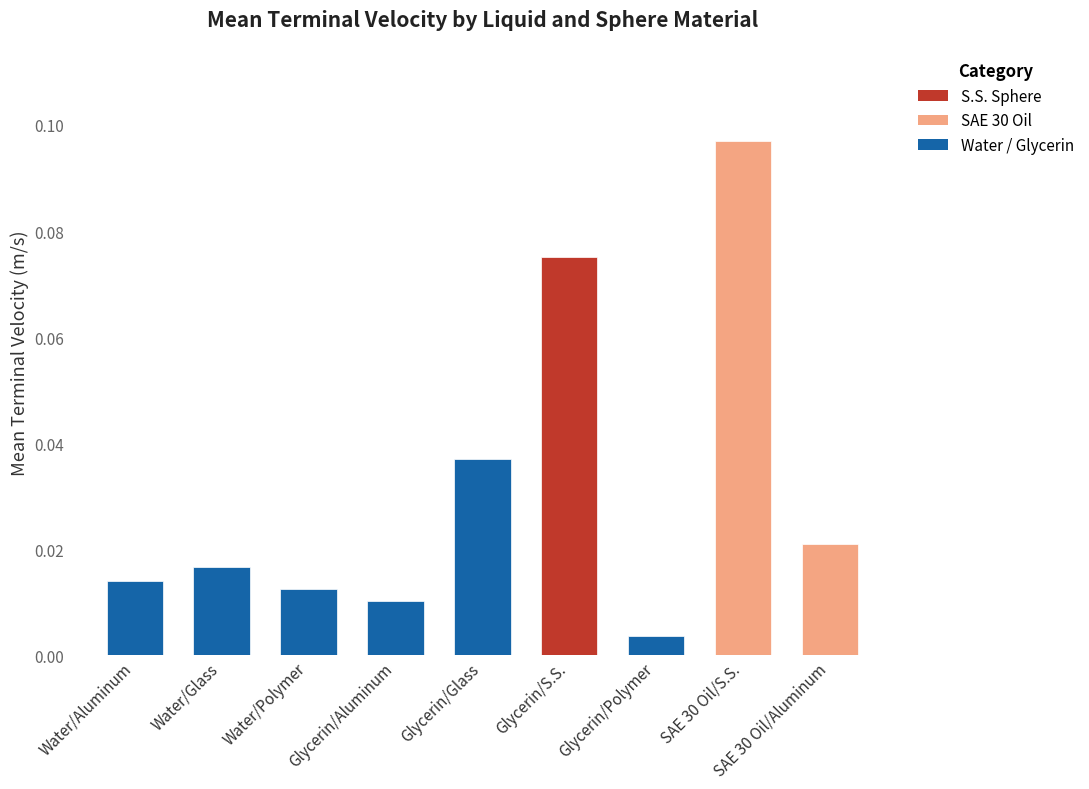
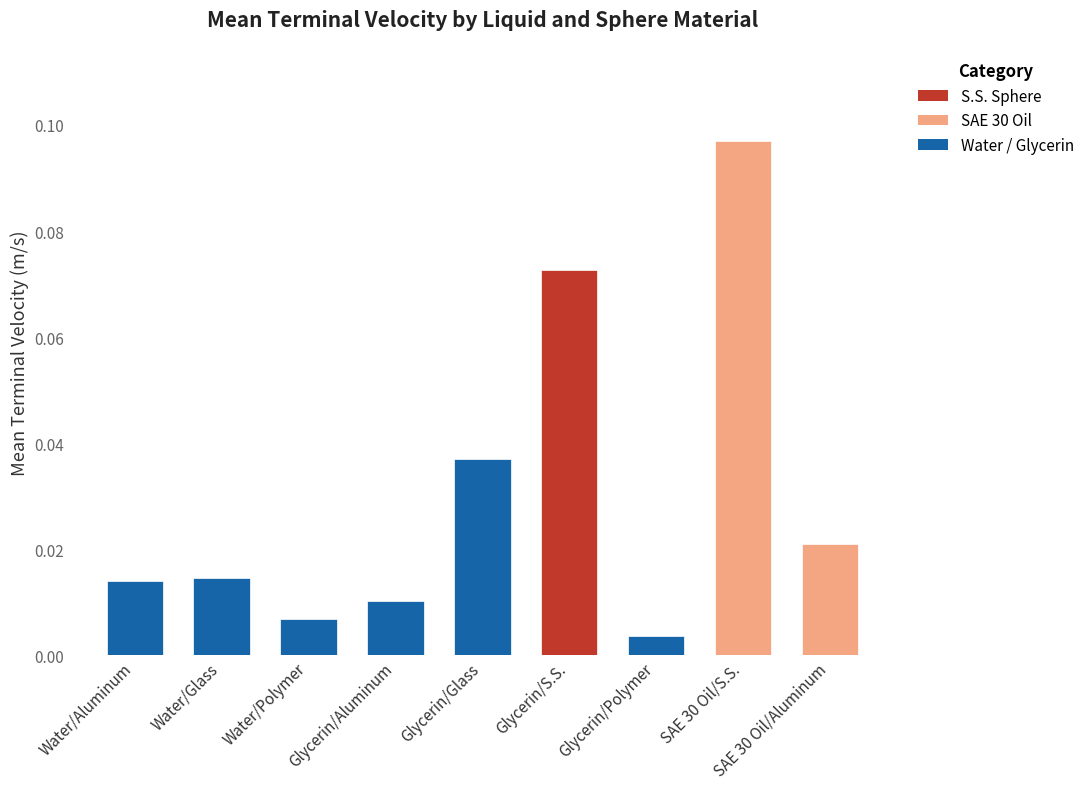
  {
    "Water/Aluminum": 0.014,
-   "Water/Glass": 0.017,
-   "Water/Polymer": 0.013,
+   "Water/Glass": 0.015,
+   "Water/Polymer": 0.007,
    "Glycerin/Aluminum": 0.010,
    "Glycerin/Glass": 0.037,
-   "Glycerin/S.S.": 0.075,
+   "Glycerin/S.S.": 0.073,
    "Glycerin/Polymer": 0.004,
    "SAE 30 Oil/S.S.": 0.097,
    "SAE 30 Oil/Aluminum": 0.021
  }
